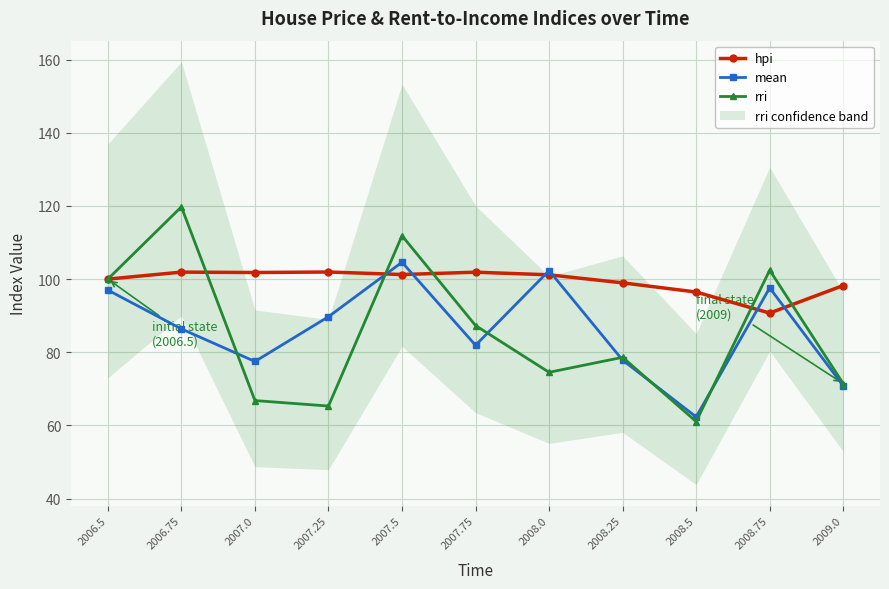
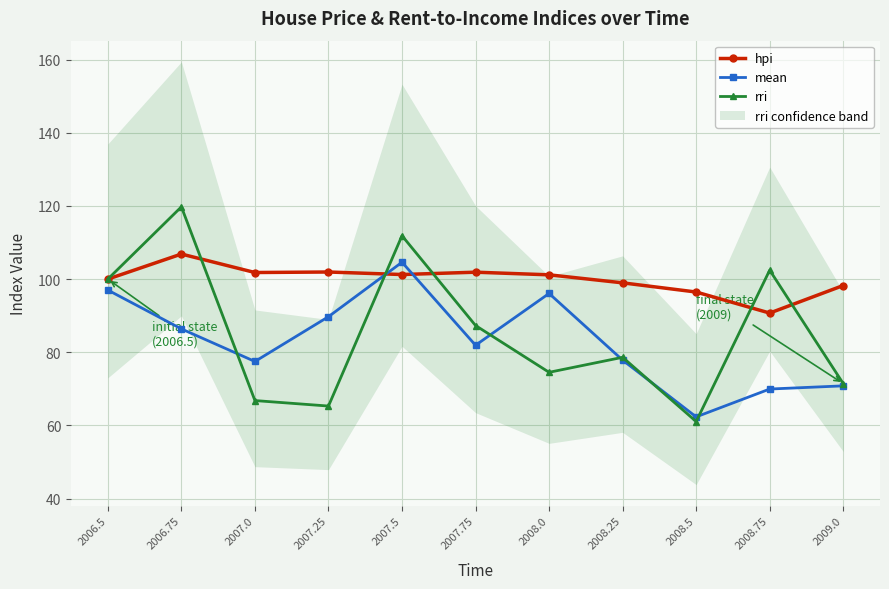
  {
    "hpi": {
-     "2006.75": 102,
+     "2006.75": 107,
      "2007.0": 102,
      "2007.25": 102,
      "2007.5": 101,
      "2007.75": 102,
      "2008.25": 99,
      "2008.5": 96,
      "2009.0": 98
    },
    "mean": {
      "2006.5": 97,
      "2007.0": 77,
      "2007.25": 90,
      "2007.5": 105,
      "2007.75": 82,
-     "2008.0": 102,
+     "2008.0": 96,
      "2008.25": 78,
      "2008.5": 62,
-     "2008.75": 98
+     "2008.75": 70
    }
  }
